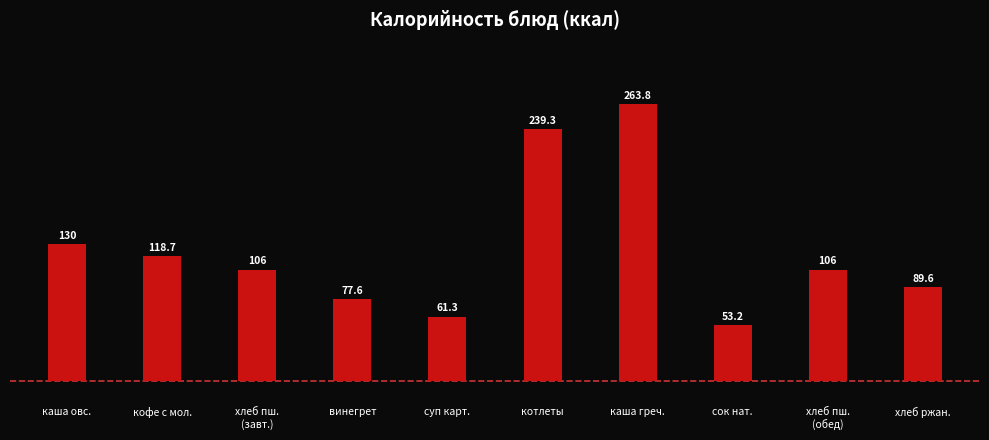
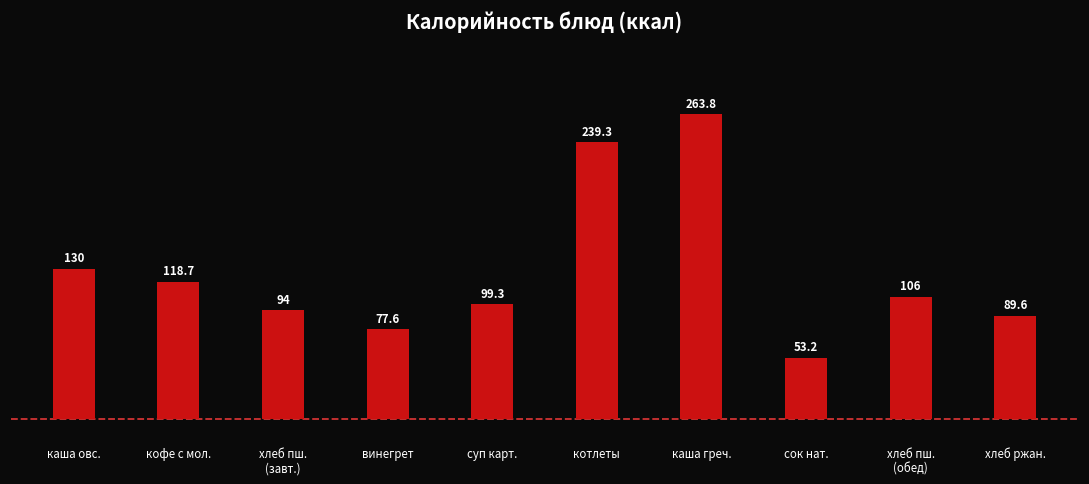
  {
    "каша овс.": 130,
    "кофе с мол.": 118.7,
-   "хлеб пш. (завт.)": 106,
+   "хлеб пш. (завт.)": 94,
    "винегрет": 77.6,
-   "суп карт.": 61.3,
+   "суп карт.": 99.3,
    "котлеты": 239.3,
    "каша греч.": 263.8,
    "сок нат.": 53.2,
    "хлеб пш. (обед)": 106,
    "хлеб ржан.": 89.6
  }
